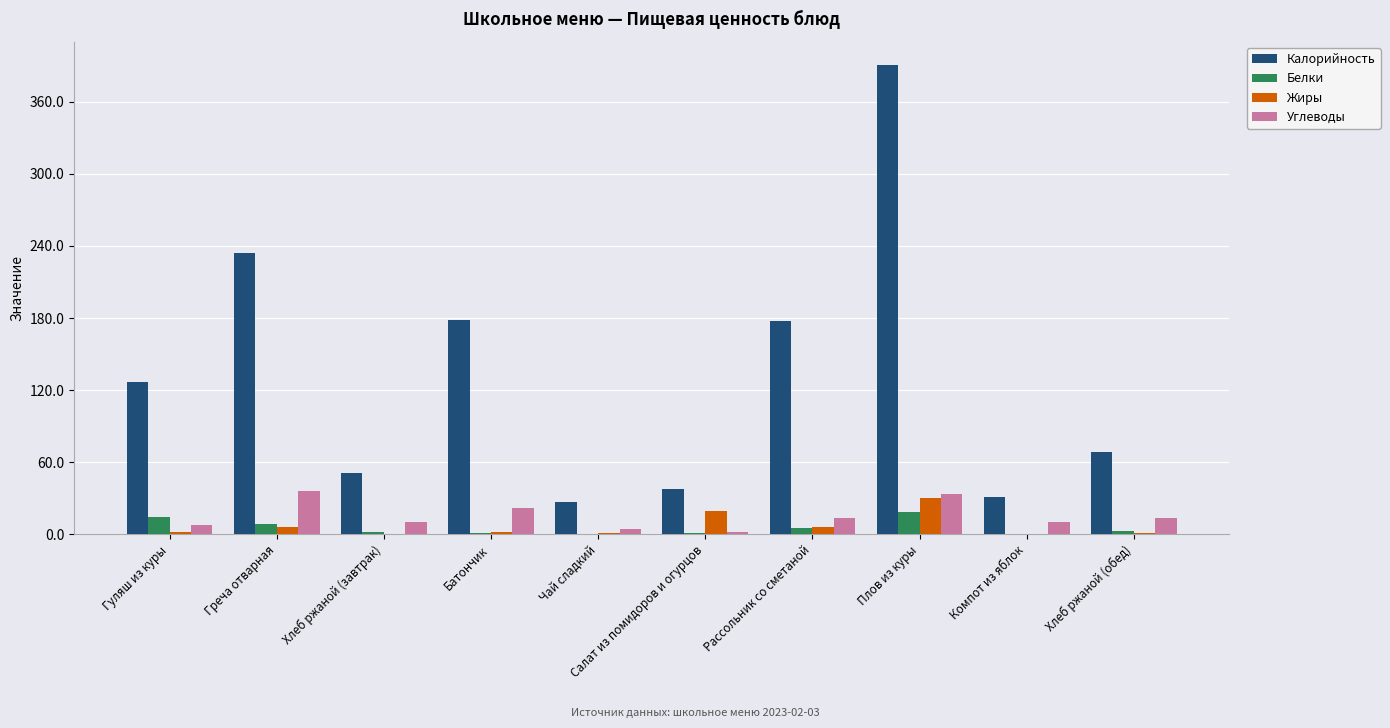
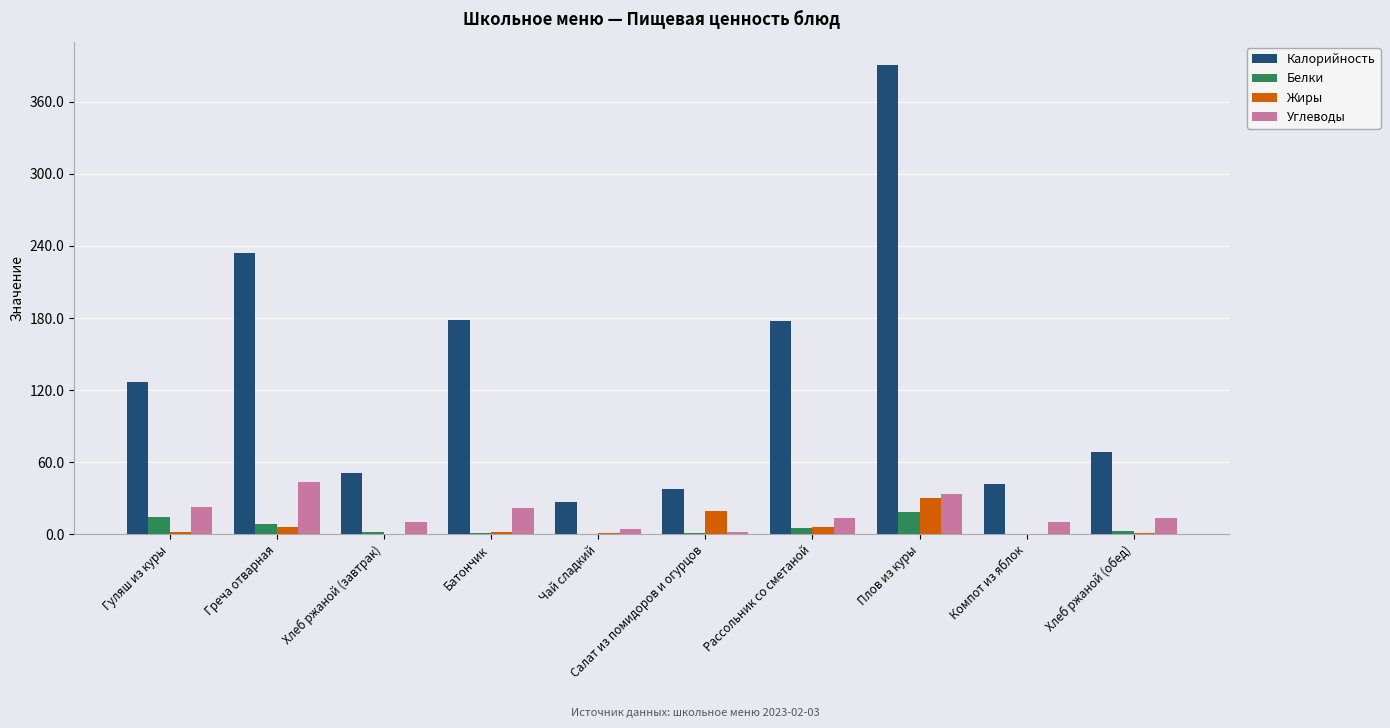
  {
    "Калорийность": {
      "Гуляш из куры": 126,
      "Греча отварная": 234,
      "Хлеб ржаной (завтрак)": 51,
      "Батончик": 178,
      "Чай сладкий": 27,
      "Салат из помидоров и огурцов": 38,
      "Рассольник со сметаной": 177,
      "Плов из куры": 391,
-     "Компот из яблок": 31,
+     "Компот из яблок": 42,
      "Хлеб ржаной (обед)": 68
    },
    "Белки": {
      "Гуляш из куры": 14,
      "Греча отварная": 8,
      "Рассольник со сметаной": 5,
      "Плов из куры": 19,
      "Хлеб ржаной (обед)": 3
    },
    "Жиры": {
      "Греча отварная": 6,
      "Салат из помидоров и огурцов": 19,
      "Рассольник со сметаной": 6,
      "Плов из куры": 30
    },
    "Углеводы": {
-     "Гуляш из куры": 7,
-     "Греча отварная": 36,
+     "Гуляш из куры": 23,
+     "Греча отварная": 44,
      "Хлеб ржаной (завтрак)": 10,
      "Батончик": 22,
      "Чай сладкий": 4,
      "Рассольник со сметаной": 14,
      "Плов из куры": 33,
      "Компот из яблок": 10,
      "Хлеб ржаной (обед)": 13
    }
  }
